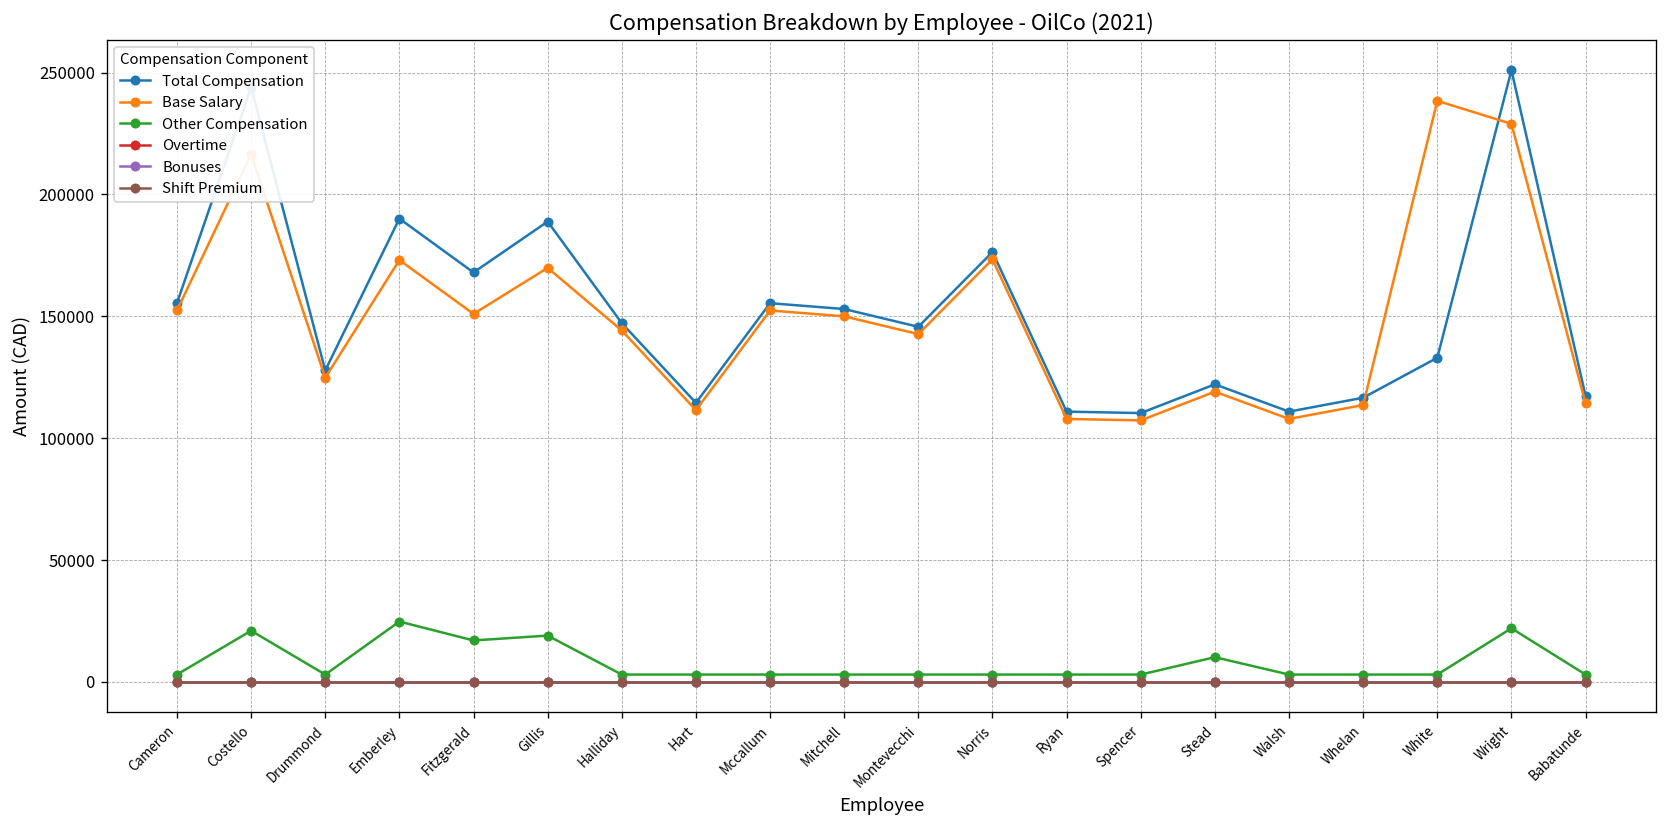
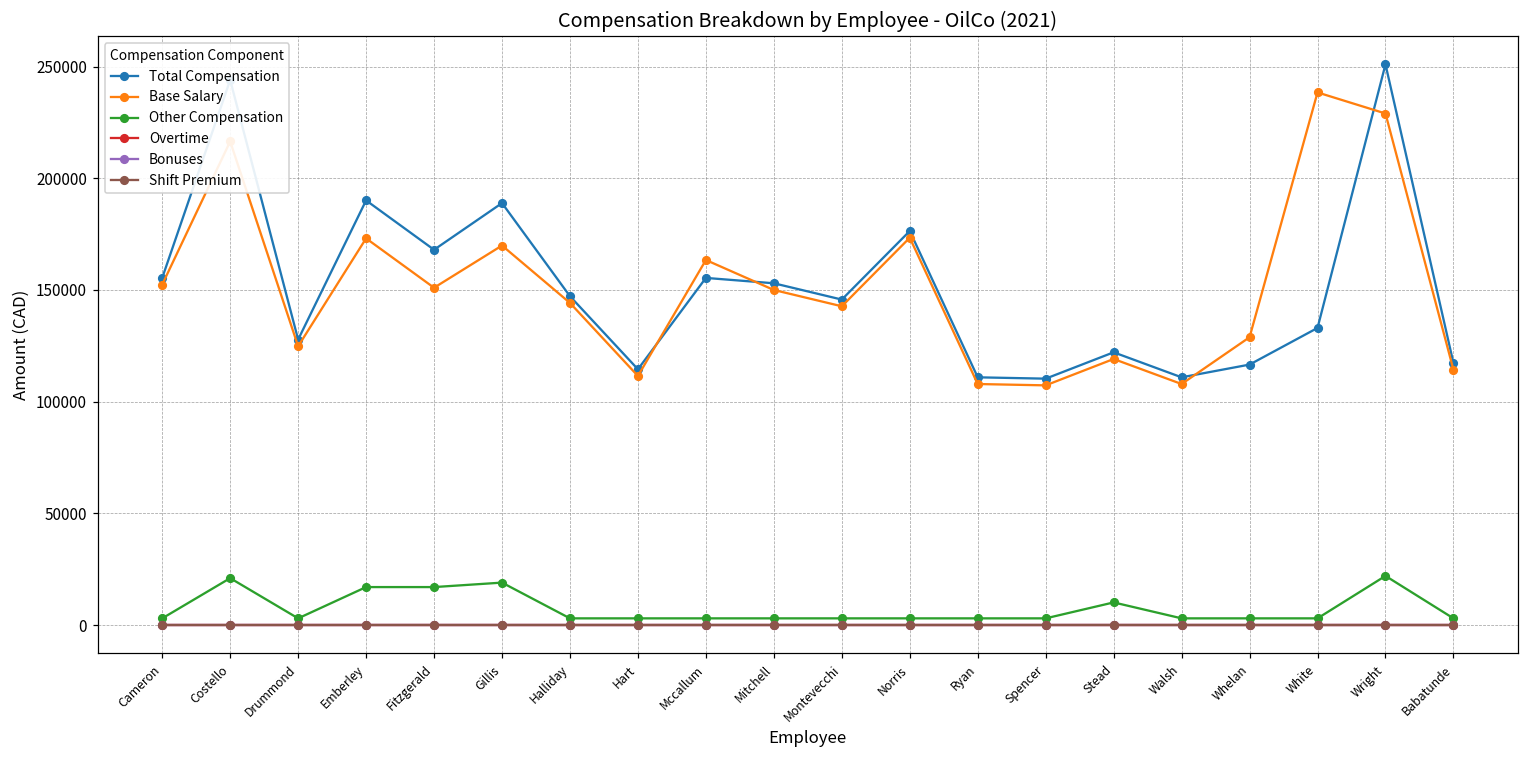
  {
    "Total Compensation": {
      "Cameron": 155000,
      "Drummond": 128000,
      "Emberley": 190000,
      "Fitzgerald": 168000,
      "Gillis": 189000,
      "Halliday": 147000,
      "Hart": 115000,
      "Mccallum": 155000,
      "Mitchell": 153000,
      "Montevecchi": 146000,
      "Norris": 176000,
      "Ryan": 111000,
      "Spencer": 110000,
      "Stead": 122000,
      "Walsh": 111000,
      "Whelan": 117000,
      "White": 133000,
      "Wright": 251000,
      "Babatunde": 117000
    },
    "Base Salary": {
      "Cameron": 152000,
      "Drummond": 125000,
      "Emberley": 173000,
      "Fitzgerald": 151000,
      "Gillis": 170000,
      "Halliday": 144000,
      "Hart": 112000,
-     "Mccallum": 152000,
+     "Mccallum": 163000,
      "Mitchell": 150000,
      "Montevecchi": 143000,
      "Norris": 173000,
      "Ryan": 108000,
      "Spencer": 107000,
      "Stead": 119000,
      "Walsh": 108000,
-     "Whelan": 114000,
+     "Whelan": 129000,
      "White": 238000,
      "Wright": 229000,
      "Babatunde": 114000
    },
    "Other Compensation": {
      "Cameron": 3000,
      "Costello": 21000,
      "Drummond": 3000,
-     "Emberley": 25000,
+     "Emberley": 17000,
      "Fitzgerald": 17000,
      "Gillis": 19000,
      "Halliday": 3000,
      "Hart": 3000,
      "Mccallum": 3000,
      "Mitchell": 3000,
      "Montevecchi": 3000,
      "Norris": 3000,
      "Ryan": 3000,
      "Spencer": 3000,
      "Stead": 10000,
      "Walsh": 3000,
      "Whelan": 3000,
      "White": 3000,
      "Wright": 22000,
      "Babatunde": 3000
    },
    "Shift Premium": {
      "Cameron": 0,
      "Costello": 0,
      "Drummond": 0,
      "Emberley": 0,
      "Fitzgerald": 0,
      "Gillis": 0,
      "Halliday": 0,
      "Hart": 0,
      "Mccallum": 0,
      "Mitchell": 0,
      "Montevecchi": 0,
      "Norris": 0,
      "Ryan": 0,
      "Spencer": 0,
      "Stead": 0,
      "Walsh": 0,
      "Whelan": 0,
      "White": 0,
      "Wright": 0,
      "Babatunde": 0
    }
  }
